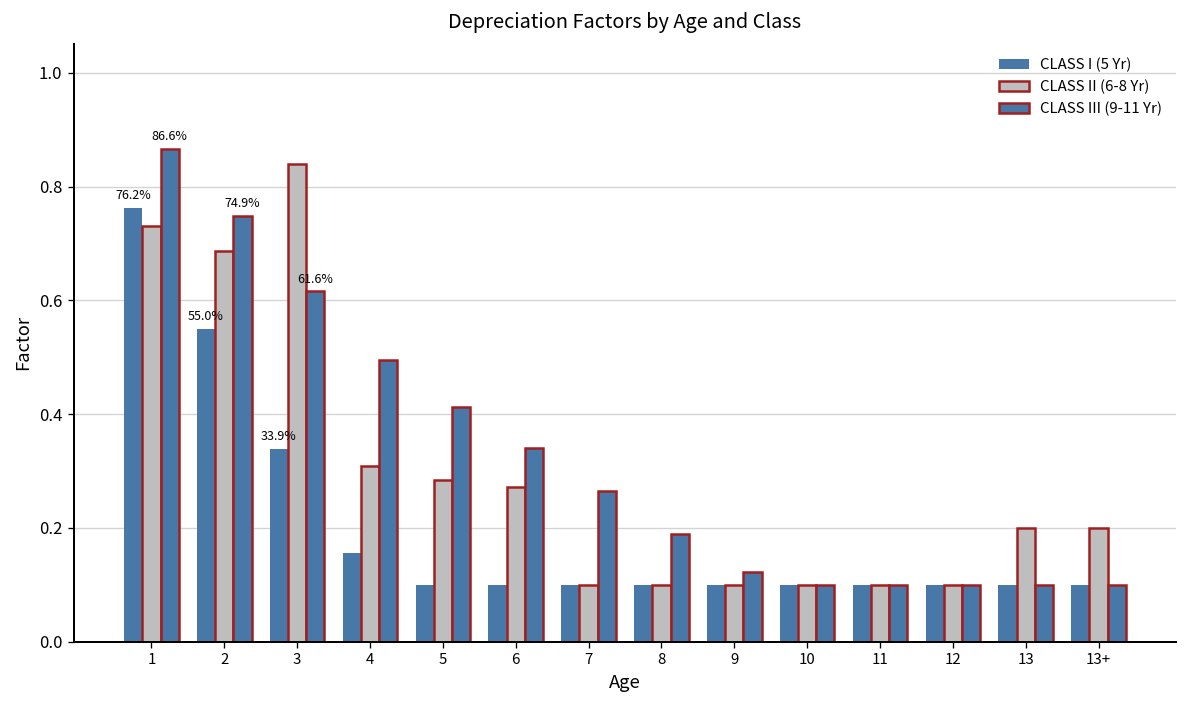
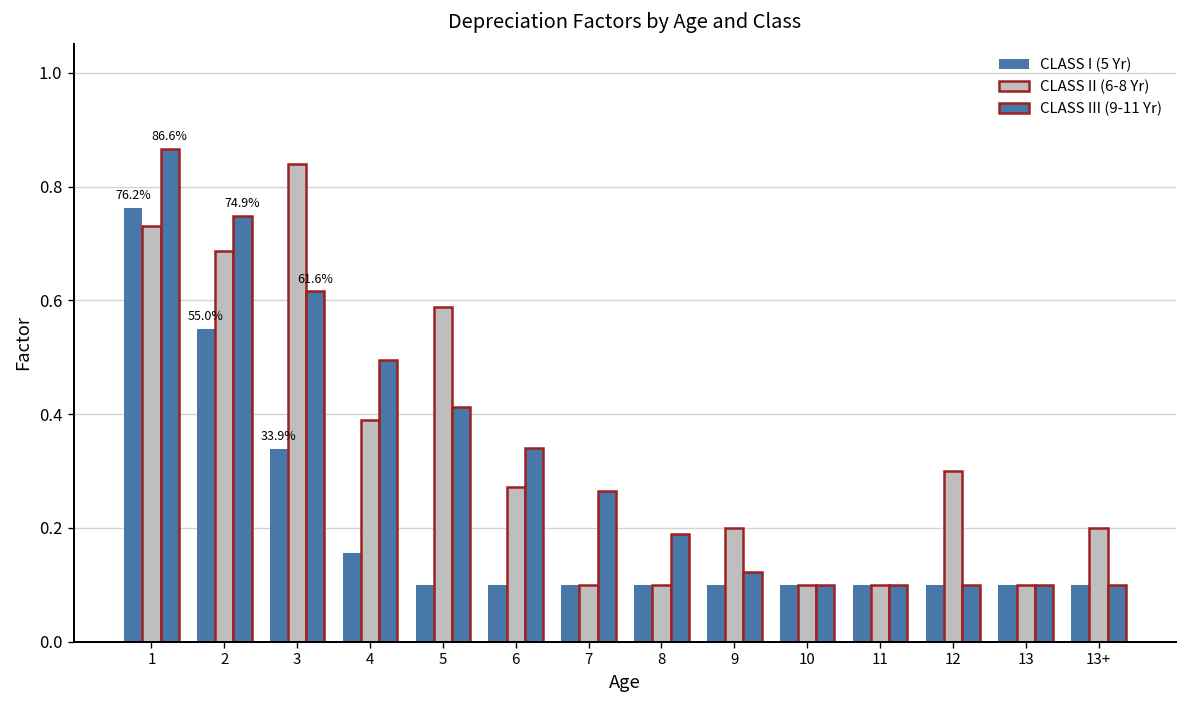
  {
    "CLASS II (6-8 Yr)": {
      "1": 0.73,
      "2": 0.69,
      "3": 0.84,
-     "4": 0.31,
-     "5": 0.28,
+     "4": 0.39,
+     "5": 0.59,
      "6": 0.27,
      "7": 0.10,
      "8": 0.10,
-     "9": 0.1,
+     "9": 0.2,
      "10": 0.10,
      "11": 0.10,
-     "12": 0.1,
-     "13": 0.2,
+     "12": 0.3,
+     "13": 0.1,
      "13+": 0.20
    }
  }
